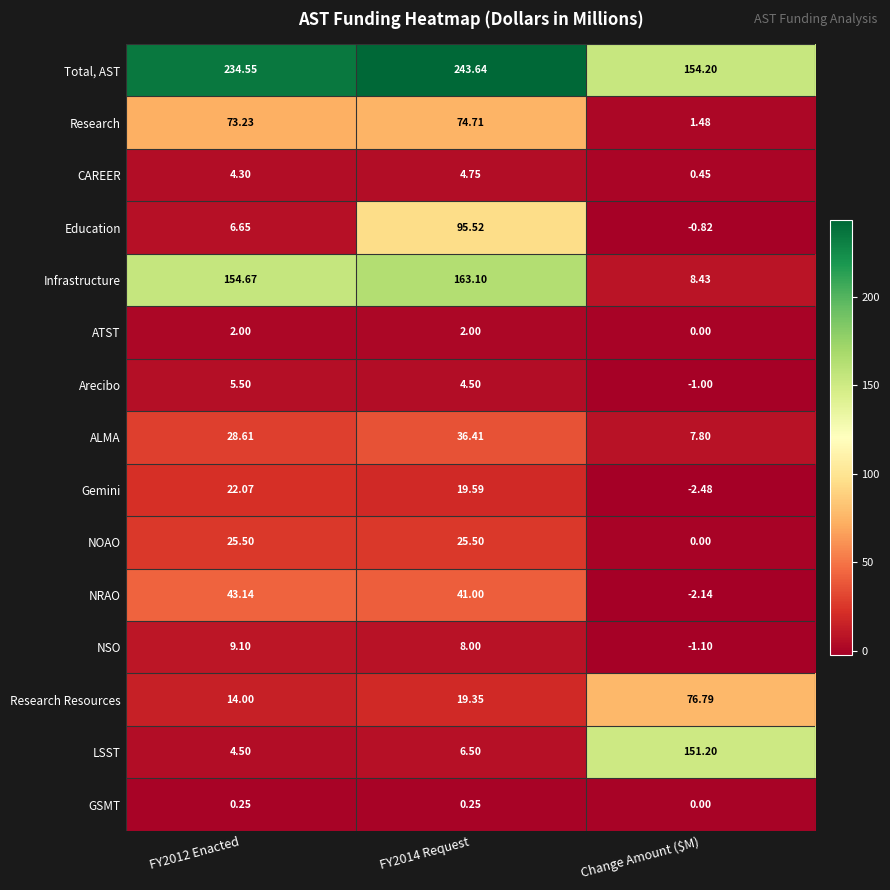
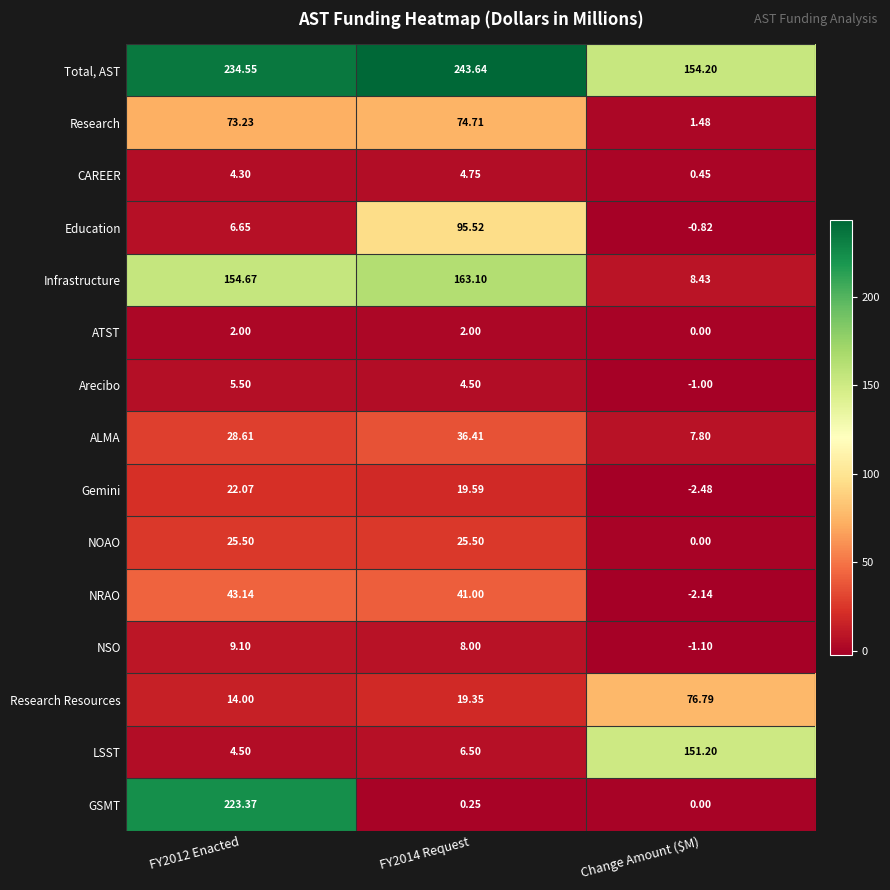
  {
    "Total, AST": {
      "FY2012 Enacted": 234.55,
      "FY2014 Request": 243.64,
      "Change Amount ($M)": 154.20
    },
    "Research": {
      "FY2012 Enacted": 73.23,
      "FY2014 Request": 74.71,
      "Change Amount ($M)": 1.48
    },
    "CAREER": {
      "FY2012 Enacted": 4.30,
      "FY2014 Request": 4.75,
      "Change Amount ($M)": 0.45
    },
    "Education": {
      "FY2012 Enacted": 6.65,
      "FY2014 Request": 95.52,
      "Change Amount ($M)": -0.82
    },
    "Infrastructure": {
      "FY2012 Enacted": 154.67,
      "FY2014 Request": 163.10,
      "Change Amount ($M)": 8.43
    },
    "ATST": {
      "FY2012 Enacted": 2.00,
      "FY2014 Request": 2.00,
      "Change Amount ($M)": 0.00
    },
    "Arecibo": {
      "FY2012 Enacted": 5.50,
      "FY2014 Request": 4.50,
      "Change Amount ($M)": -1.00
    },
    "ALMA": {
      "FY2012 Enacted": 28.61,
      "FY2014 Request": 36.41,
      "Change Amount ($M)": 7.80
    },
    "Gemini": {
      "FY2012 Enacted": 22.07,
      "FY2014 Request": 19.59,
      "Change Amount ($M)": -2.48
    },
    "NOAO": {
      "FY2012 Enacted": 25.50,
      "FY2014 Request": 25.50,
      "Change Amount ($M)": 0.00
    },
    "NRAO": {
      "FY2012 Enacted": 43.14,
      "FY2014 Request": 41.00,
      "Change Amount ($M)": -2.14
    },
    "NSO": {
      "FY2012 Enacted": 9.10,
      "FY2014 Request": 8.00,
      "Change Amount ($M)": -1.10
    },
    "Research Resources": {
      "FY2012 Enacted": 14.00,
      "FY2014 Request": 19.35,
      "Change Amount ($M)": 76.79
    },
    "LSST": {
      "FY2012 Enacted": 4.50,
      "FY2014 Request": 6.50,
      "Change Amount ($M)": 151.20
    },
    "GSMT": {
-     "FY2012 Enacted": 0.25,
+     "FY2012 Enacted": 223.37,
      "FY2014 Request": 0.25,
      "Change Amount ($M)": 0.00
    }
  }
